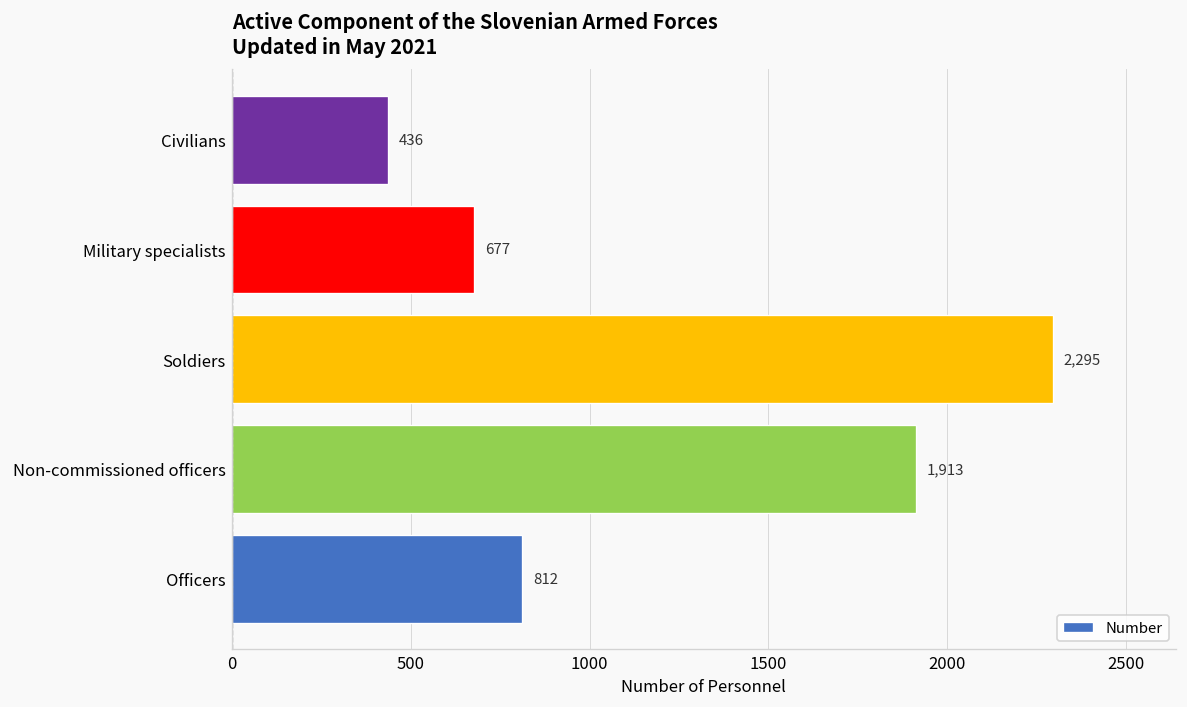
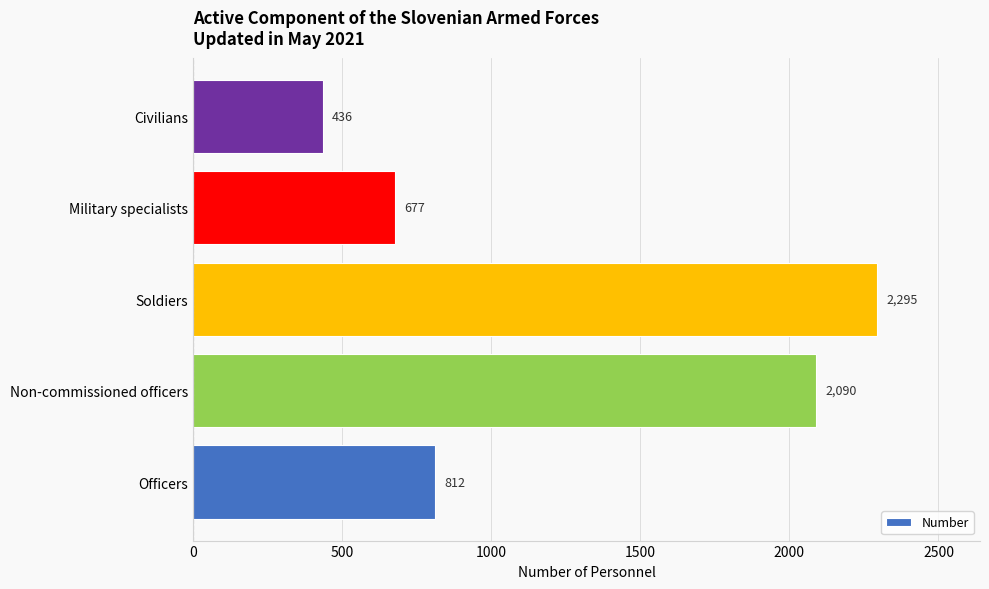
  {
    "Civilians": "436",
    "Military specialists": "677",
    "Soldiers": "2,295",
-   "Non-commissioned officers": "1,913",
+   "Non-commissioned officers": "2,090",
    "Officers": "812"
  }
